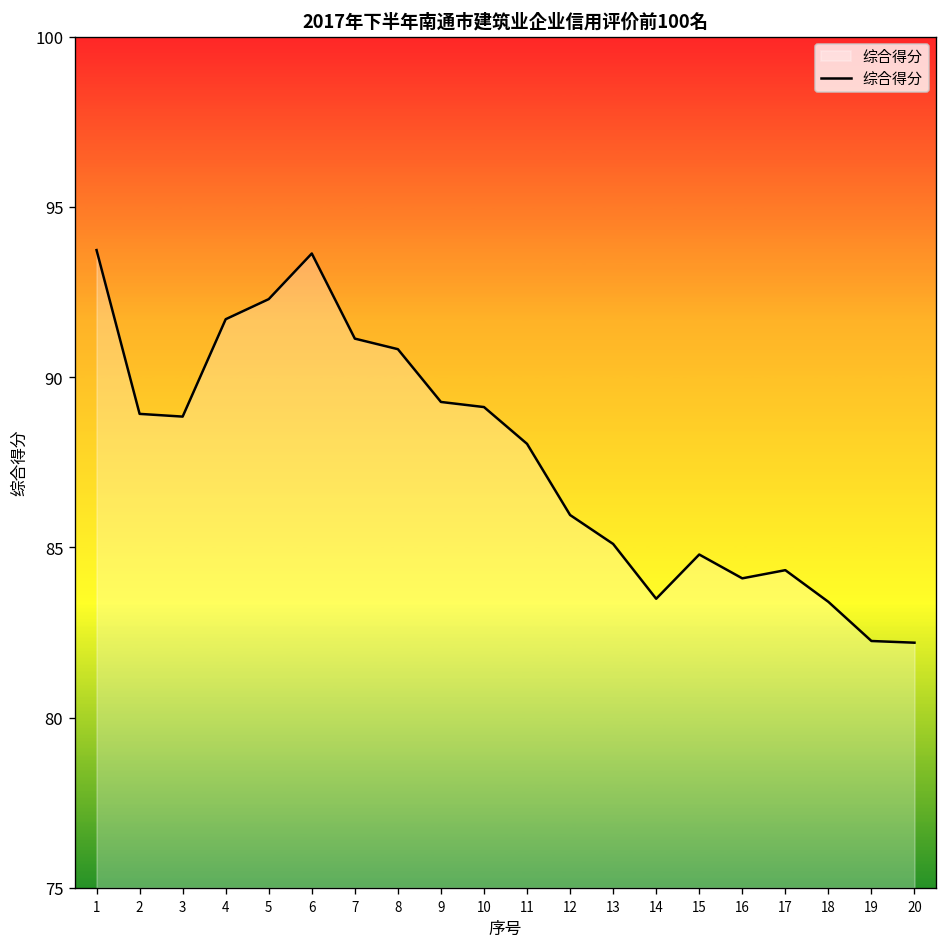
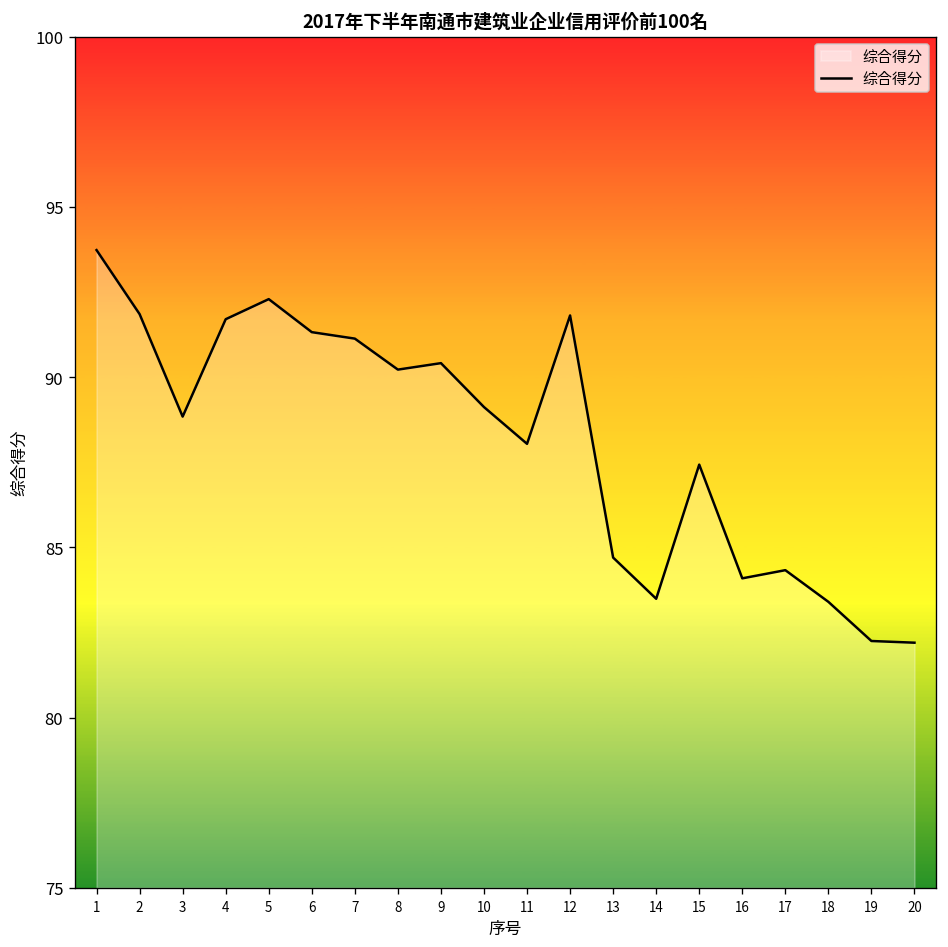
  {
    "1": 93.7,
-   "2": 88.9,
+   "2": 91.9,
    "3": 88.8,
    "4": 91.7,
    "5": 92.3,
-   "6": 93.6,
+   "6": 91.3,
    "7": 91.1,
-   "8": 90.8,
-   "9": 89.3,
+   "8": 90.2,
+   "9": 90.4,
    "10": 89.1,
    "11": 88.0,
-   "12": 86.0,
-   "13": 85.1,
+   "12": 91.8,
+   "13": 84.7,
    "14": 83.5,
-   "15": 84.8,
+   "15": 87.4,
    "16": 84.1,
    "17": 84.3,
    "18": 83.4,
    "19": 82.3,
    "20": 82.2
  }
